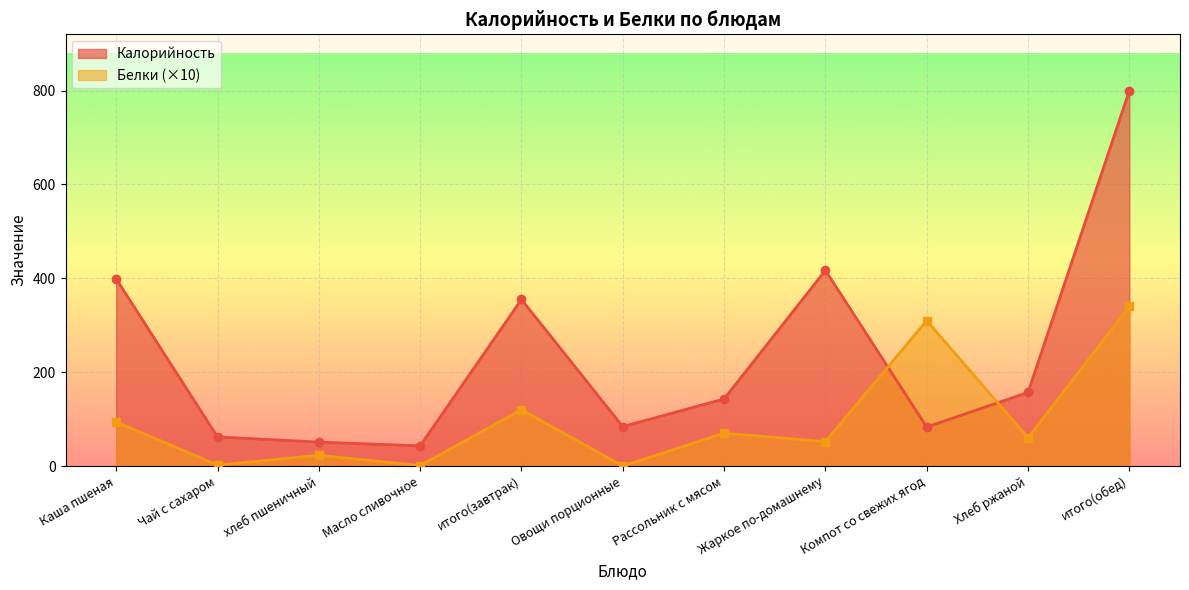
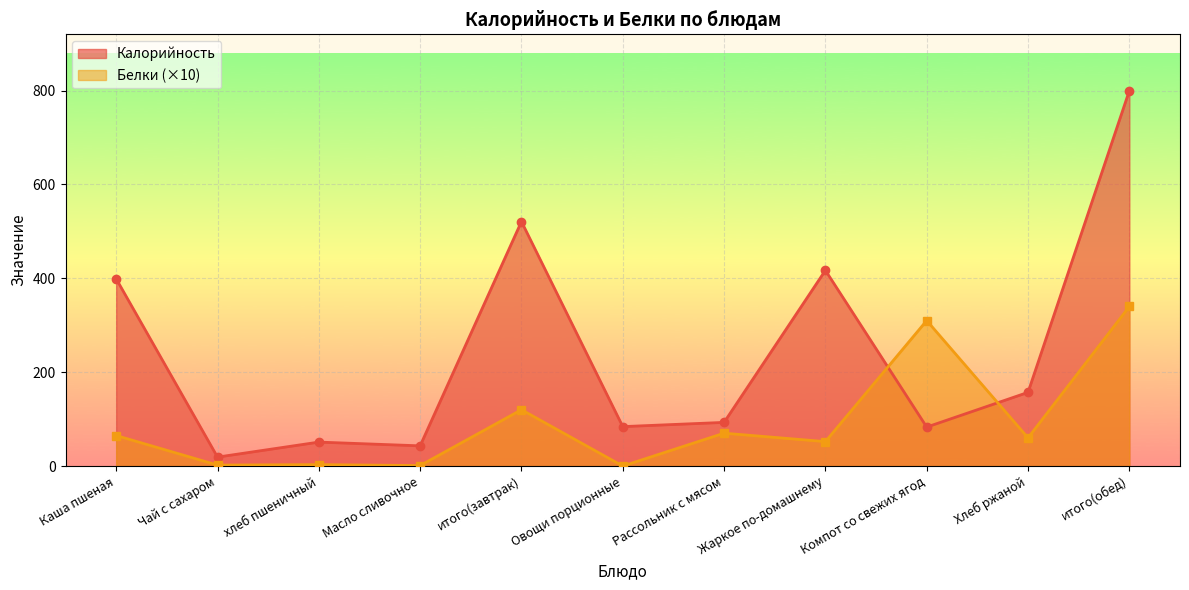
  {
    "Калорийность": {
      "Каша пшеная": 400,
-     "Чай с сахаром": 60,
+     "Чай с сахаром": 20,
      "хлеб пшеничный": 50,
      "Масло сливочное": 40,
-     "итого(завтрак)": 360,
+     "итого(завтрак)": 520,
      "Овощи порционные": 80,
-     "Рассольник с мясом": 140,
+     "Рассольник с мясом": 90,
      "Жаркое по-домашнему": 420,
      "Компот со свежих ягод": 80,
      "Хлеб ржаной": 160,
      "итого(обед)": 800
    },
    "Белки (×10)": {
-     "Каша пшеная": 90,
+     "Каша пшеная": 70,
      "Чай с сахаром": 0,
-     "хлеб пшеничный": 20,
+     "хлеб пшеничный": 0,
      "Масло сливочное": 0,
      "итого(завтрак)": 120,
      "Овощи порционные": 0,
      "Рассольник с мясом": 70,
      "Жаркое по-домашнему": 50,
      "Компот со свежих ягод": 310,
      "Хлеб ржаной": 60,
      "итого(обед)": 340
    }
  }
